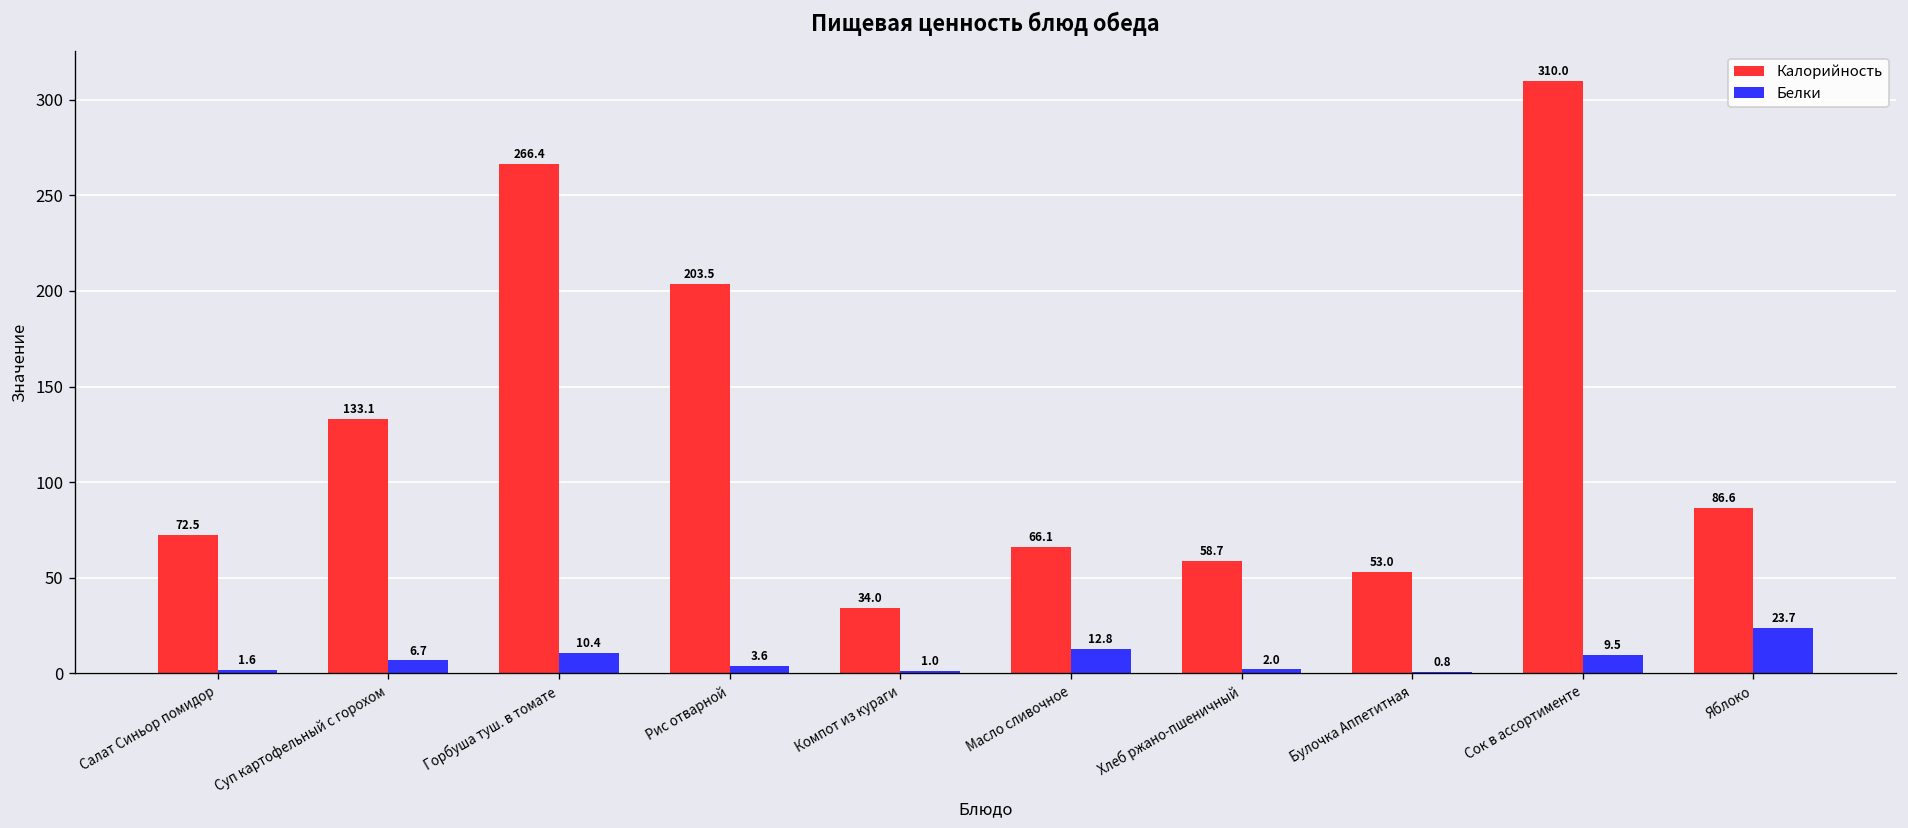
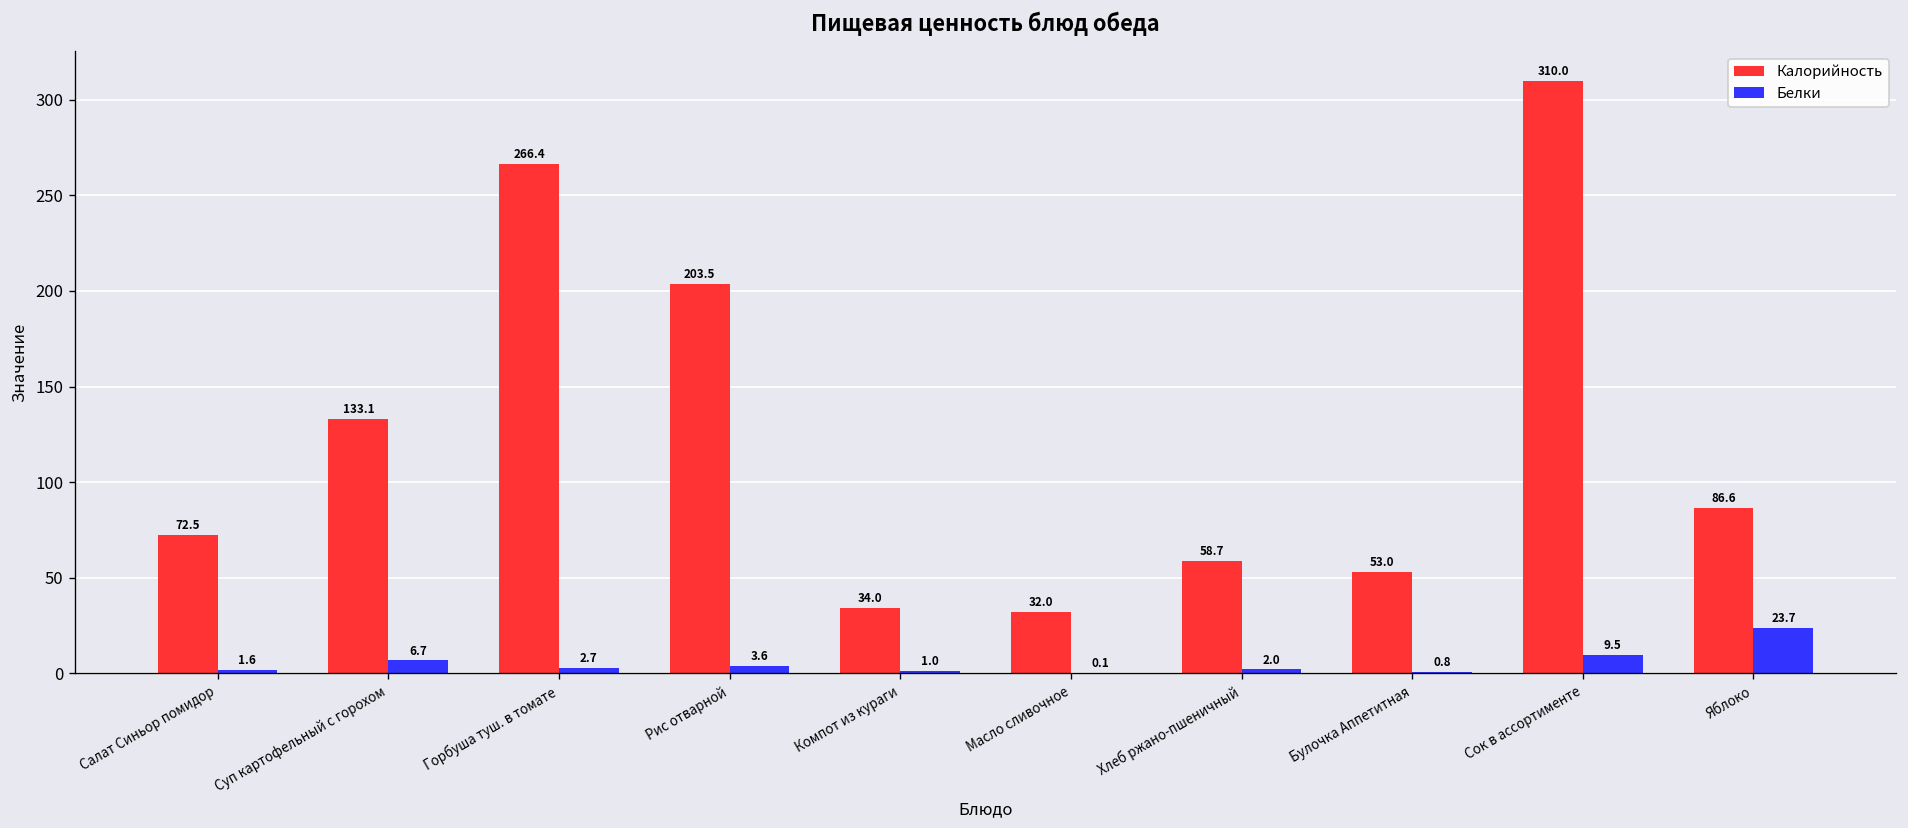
  {
    "Калорийность": {
      "Салат Синьор помидор": 72.5,
      "Суп картофельный с горохом": 133.1,
      "Горбуша туш. в томате": 266.4,
      "Рис отварной": 203.5,
      "Компот из кураги": 34.0,
-     "Масло сливочное": 66.1,
+     "Масло сливочное": 32.0,
      "Хлеб ржано-пшеничный": 58.7,
      "Булочка Аппетитная": 53.0,
      "Сок в ассортименте": 310.0,
      "Яблоко": 86.6
    },
    "Белки": {
      "Салат Синьор помидор": 1.6,
      "Суп картофельный с горохом": 6.7,
-     "Горбуша туш. в томате": 10.4,
+     "Горбуша туш. в томате": 2.7,
      "Рис отварной": 3.6,
      "Компот из кураги": 1.0,
-     "Масло сливочное": 12.8,
+     "Масло сливочное": 0.1,
      "Хлеб ржано-пшеничный": 2.0,
      "Булочка Аппетитная": 0.8,
      "Сок в ассортименте": 9.5,
      "Яблоко": 23.7
    }
  }
